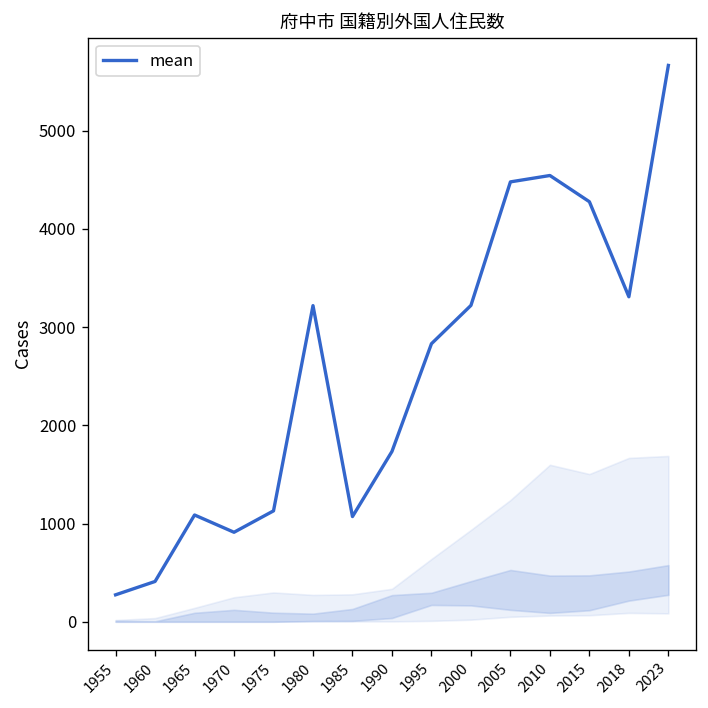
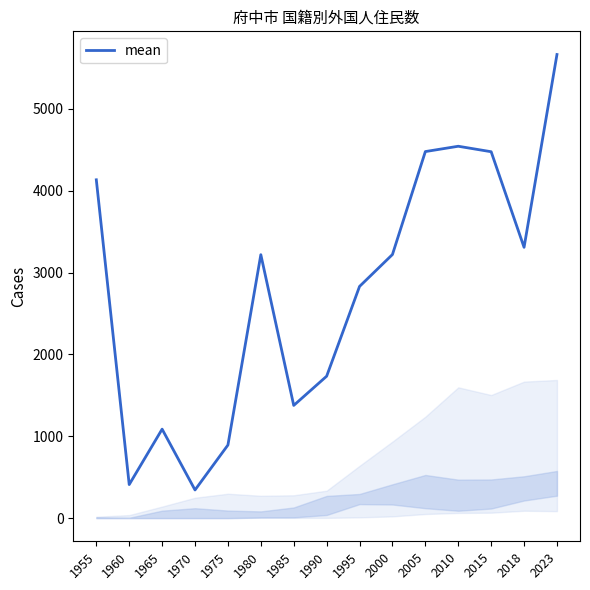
  {
    "mean": {
-     "1955": 300,
+     "1955": 4100,
      "1960": 400,
      "1965": 1100,
-     "1970": 900,
-     "1975": 1100,
+     "1970": 300,
+     "1975": 900,
      "1980": 3200,
-     "1985": 1100,
+     "1985": 1400,
      "1990": 1700,
      "1995": 2800,
      "2000": 3200,
      "2005": 4500,
      "2010": 4500,
-     "2015": 4300,
+     "2015": 4500,
      "2018": 3300,
      "2023": 5700
    }
  }
